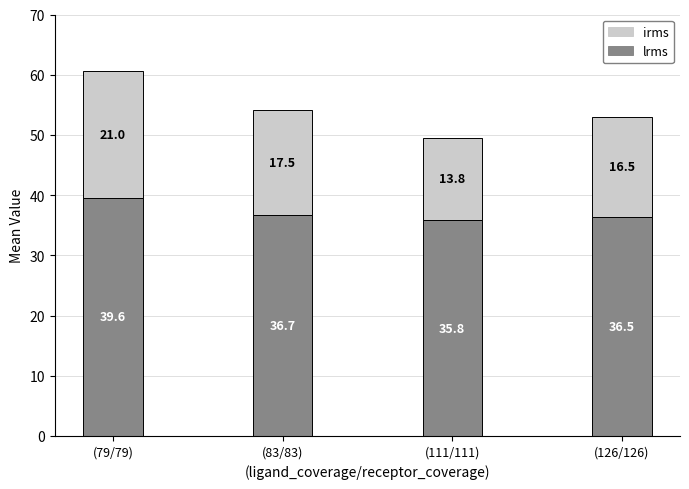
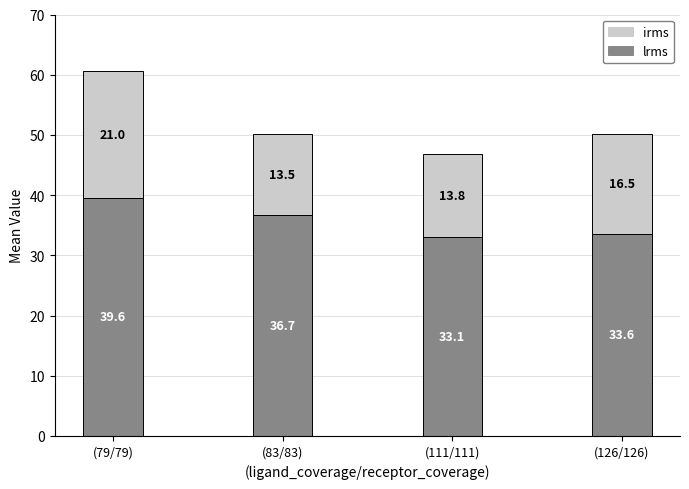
  {
    "lrms": {
      "(79/79)": 39.6,
      "(83/83)": 36.7,
-     "(111/111)": 35.8,
-     "(126/126)": 36.5
+     "(111/111)": 33.1,
+     "(126/126)": 33.6
    },
    "irms": {
      "(79/79)": 21.0,
-     "(83/83)": 17.5,
+     "(83/83)": 13.5,
      "(111/111)": 13.8,
      "(126/126)": 16.5
    }
  }
